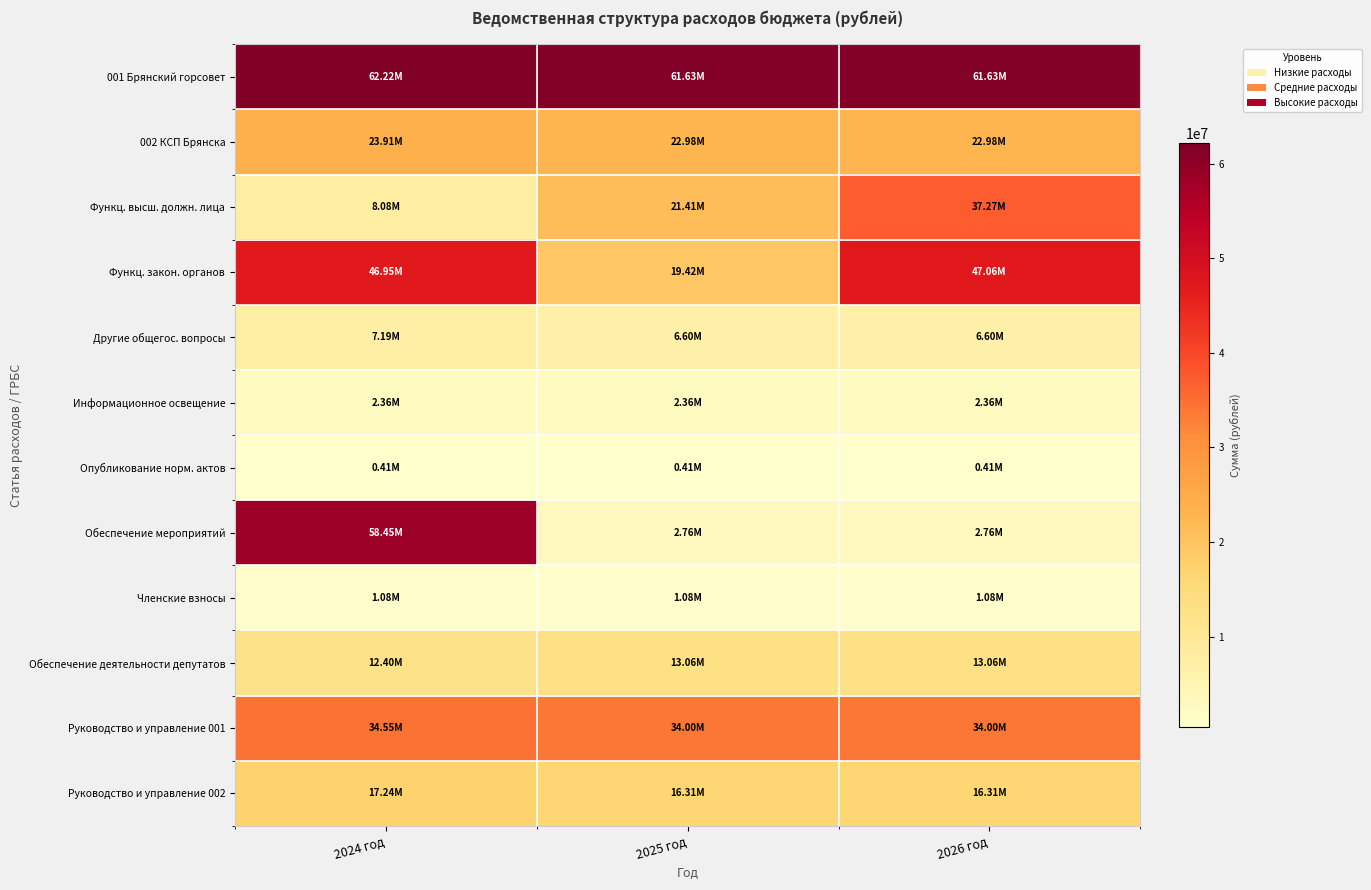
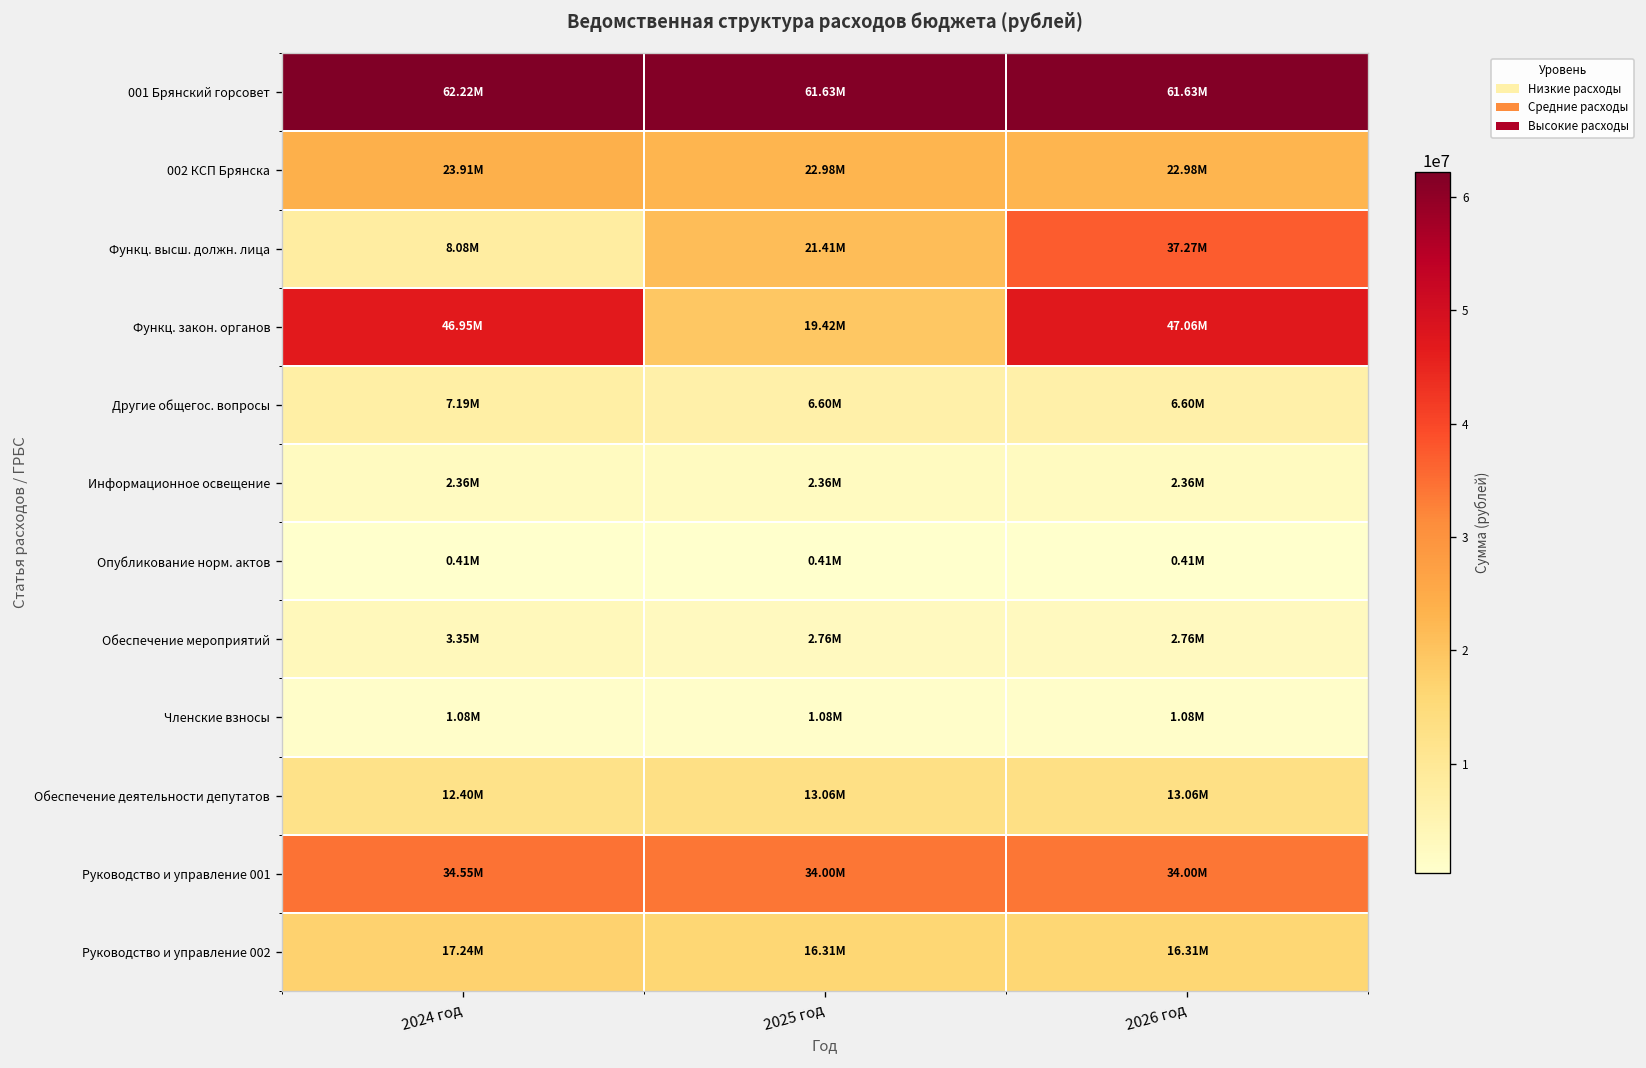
  {
    "001 Брянский горсовет": {
      "2024 год": "62.22M",
      "2025 год": "61.63M",
      "2026 год": "61.63M"
    },
    "002 КСП Брянска": {
      "2024 год": "23.91M",
      "2025 год": "22.98M",
      "2026 год": "22.98M"
    },
    "Функц. высш. должн. лица": {
      "2024 год": "8.08M",
      "2025 год": "21.41M",
      "2026 год": "37.27M"
    },
    "Функц. закон. органов": {
      "2024 год": "46.95M",
      "2025 год": "19.42M",
      "2026 год": "47.06M"
    },
    "Другие общегос. вопросы": {
      "2024 год": "7.19M",
      "2025 год": "6.60M",
      "2026 год": "6.60M"
    },
    "Информационное освещение": {
      "2024 год": "2.36M",
      "2025 год": "2.36M",
      "2026 год": "2.36M"
    },
    "Опубликование норм. актов": {
      "2024 год": "0.41M",
      "2025 год": "0.41M",
      "2026 год": "0.41M"
    },
    "Обеспечение мероприятий": {
-     "2024 год": "58.45M",
+     "2024 год": "3.35M",
      "2025 год": "2.76M",
      "2026 год": "2.76M"
    },
    "Членские взносы": {
      "2024 год": "1.08M",
      "2025 год": "1.08M",
      "2026 год": "1.08M"
    },
    "Обеспечение деятельности депутатов": {
      "2024 год": "12.40M",
      "2025 год": "13.06M",
      "2026 год": "13.06M"
    },
    "Руководство и управление 001": {
      "2024 год": "34.55M",
      "2025 год": "34.00M",
      "2026 год": "34.00M"
    },
    "Руководство и управление 002": {
      "2024 год": "17.24M",
      "2025 год": "16.31M",
      "2026 год": "16.31M"
    }
  }
